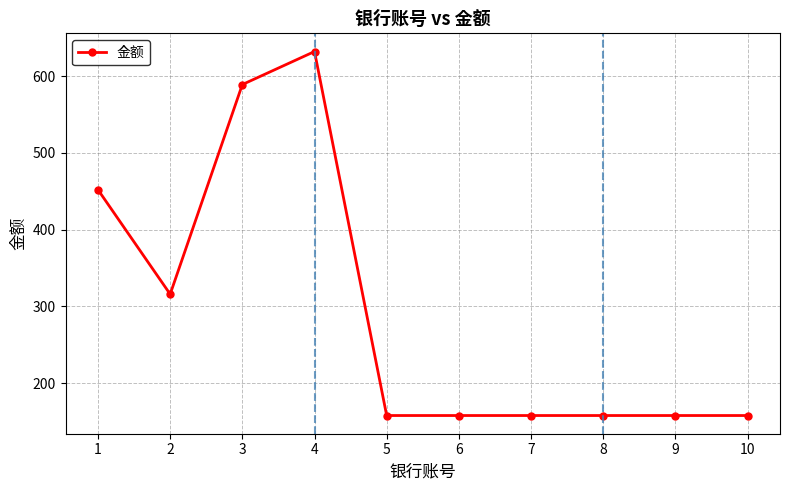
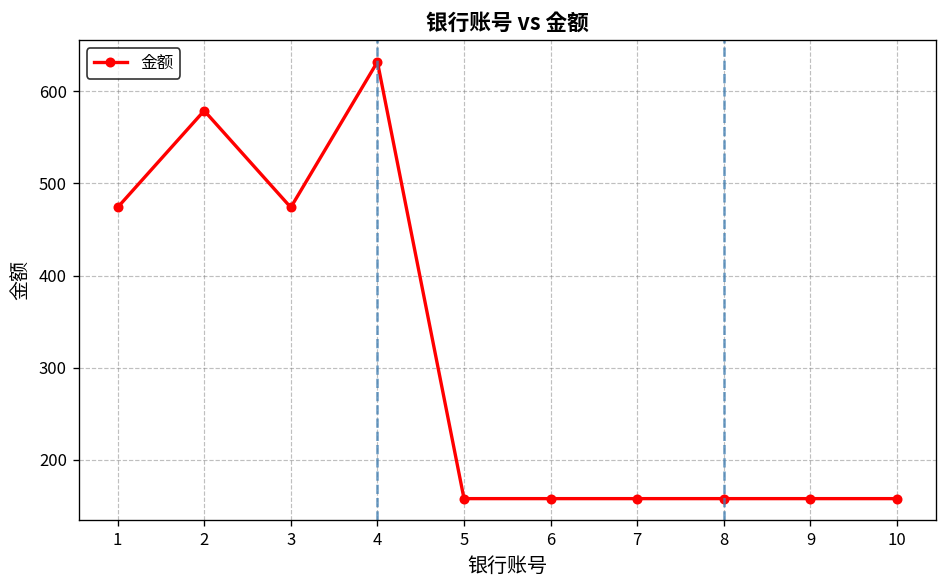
  {
-   "1": 450,
-   "2": 320,
-   "3": 590,
+   "1": 470,
+   "2": 580,
+   "3": 470,
    "4": 630,
    "5": 160,
    "6": 160,
    "7": 160,
    "8": 160,
    "9": 160,
    "10": 160
  }
